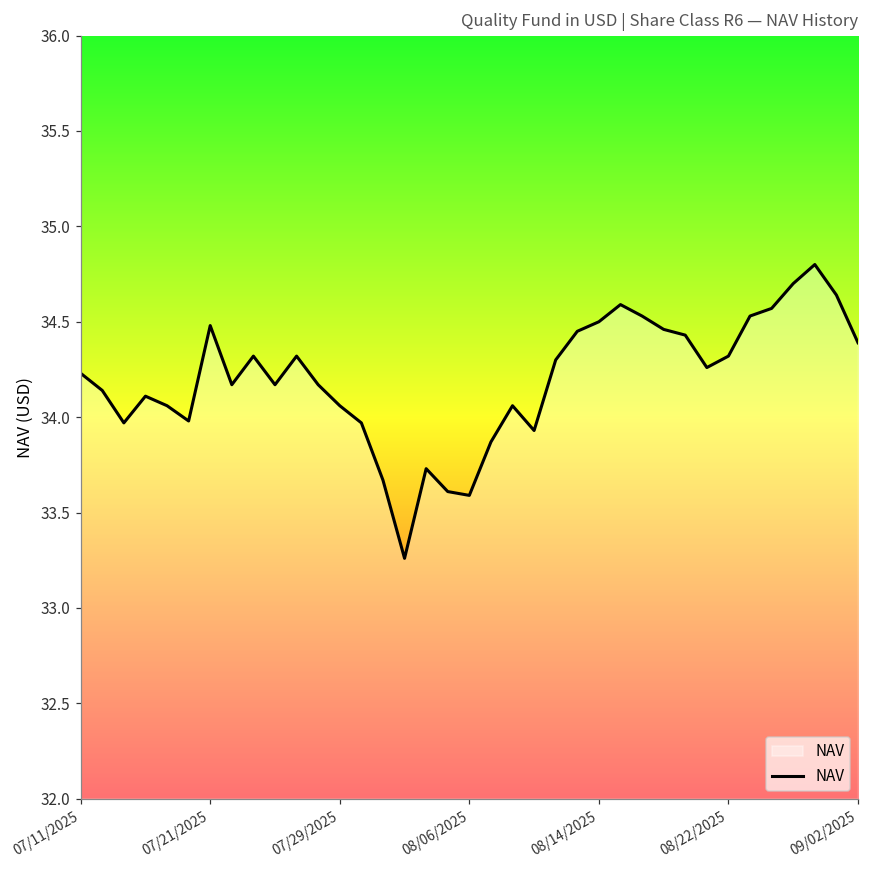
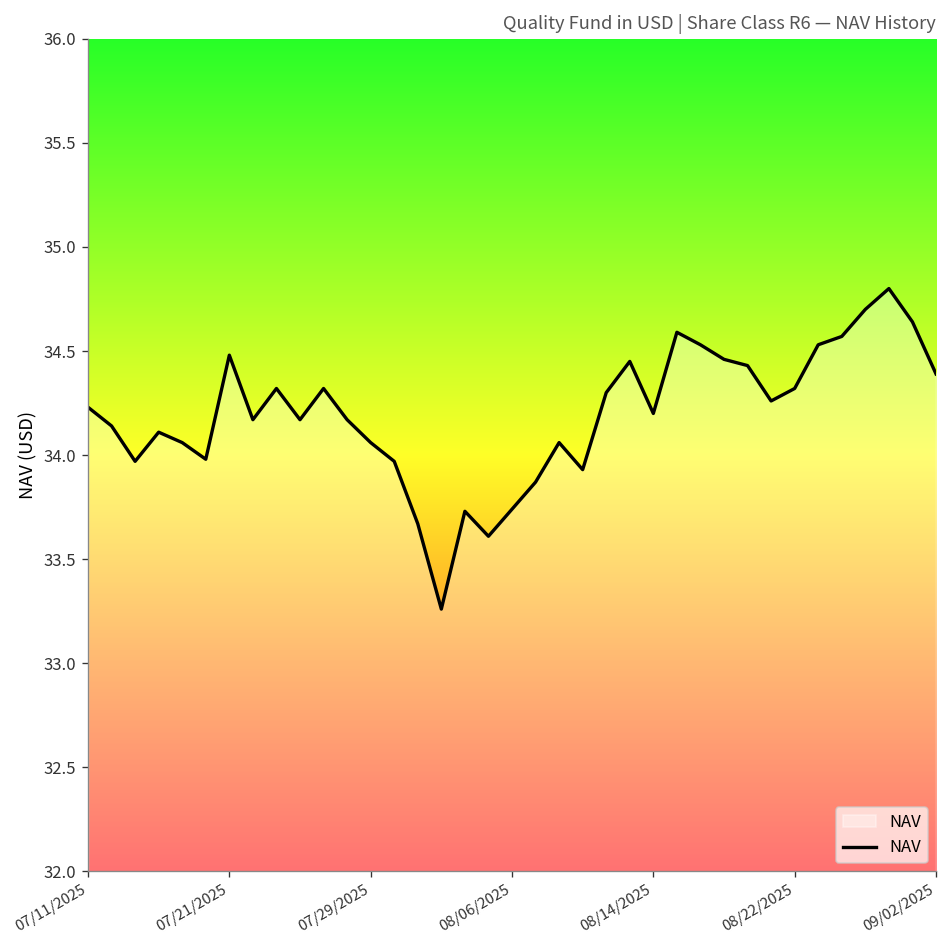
  {
    "07/11/2025": 34.23,
    "07/21/2025": 34.48,
    "07/29/2025": 34.06,
-   "08/06/2025": 33.59,
-   "08/14/2025": 34.5,
+   "08/06/2025": 33.74,
+   "08/14/2025": 34.2,
    "08/22/2025": 34.32,
    "09/02/2025": 34.39
  }
